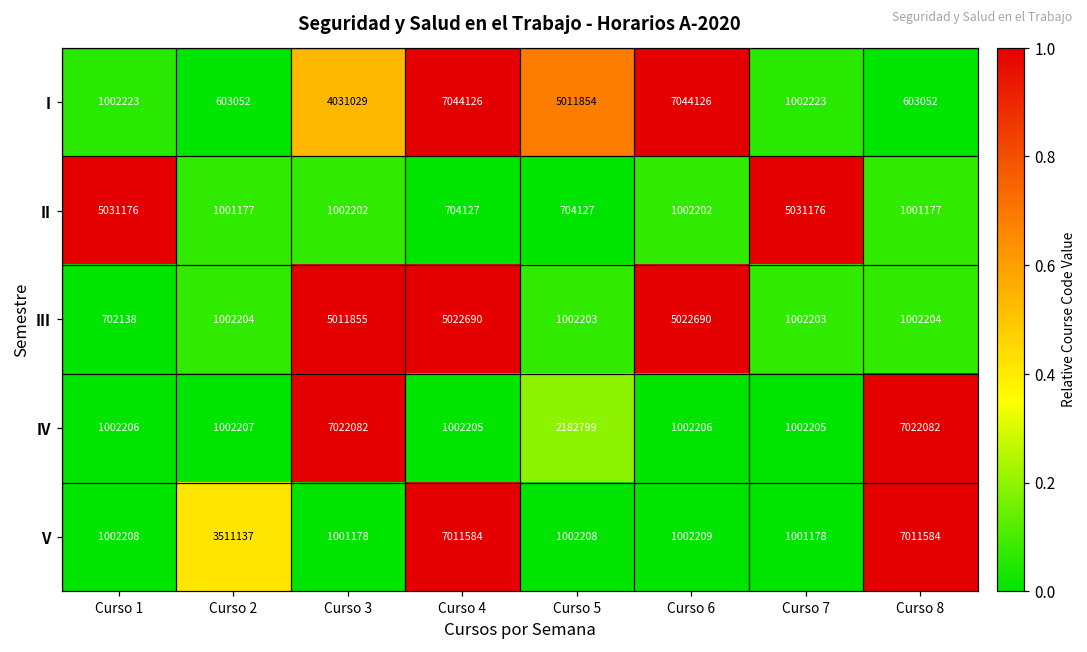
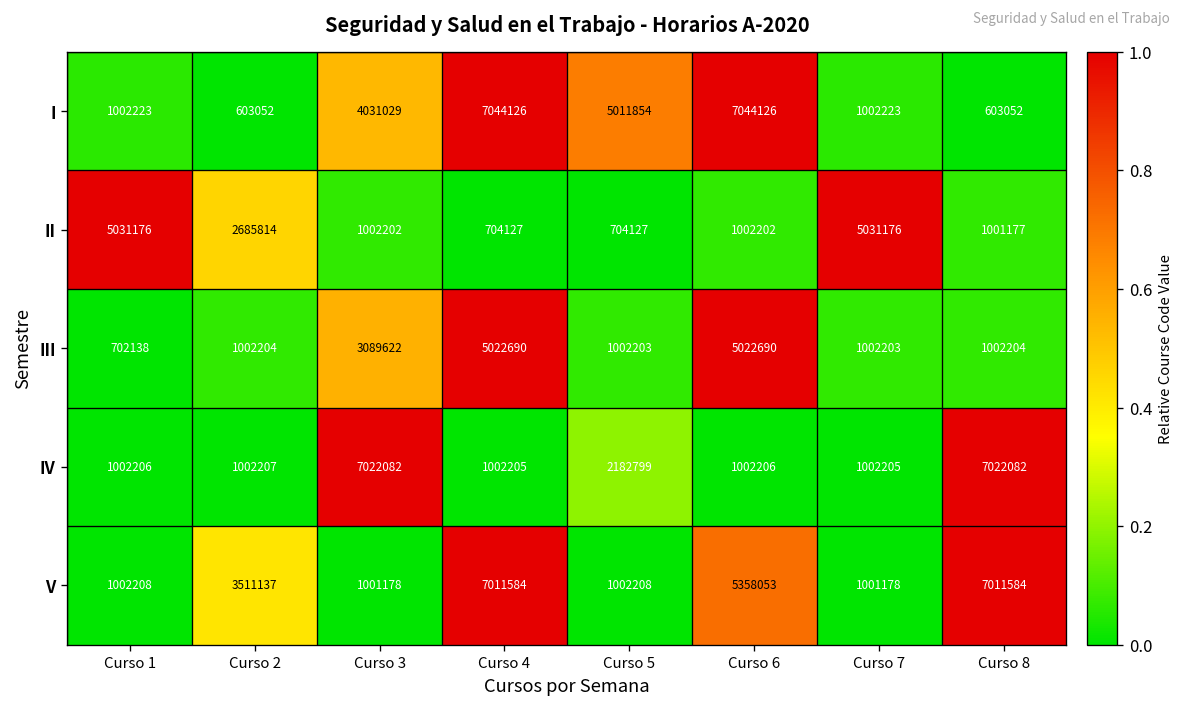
  {
    "I": {
      "Curso 1": 1002223,
      "Curso 2": 603052,
      "Curso 3": 4031029,
      "Curso 4": 7044126,
      "Curso 5": 5011854,
      "Curso 6": 7044126,
      "Curso 7": 1002223,
      "Curso 8": 603052
    },
    "II": {
      "Curso 1": 5031176,
-     "Curso 2": 1001177,
+     "Curso 2": 2685814,
      "Curso 3": 1002202,
      "Curso 4": 704127,
      "Curso 5": 704127,
      "Curso 6": 1002202,
      "Curso 7": 5031176,
      "Curso 8": 1001177
    },
    "III": {
      "Curso 1": 702138,
      "Curso 2": 1002204,
-     "Curso 3": 5011855,
+     "Curso 3": 3089622,
      "Curso 4": 5022690,
      "Curso 5": 1002203,
      "Curso 6": 5022690,
      "Curso 7": 1002203,
      "Curso 8": 1002204
    },
    "IV": {
      "Curso 1": 1002206,
      "Curso 2": 1002207,
      "Curso 3": 7022082,
      "Curso 4": 1002205,
      "Curso 5": 2182799,
      "Curso 6": 1002206,
      "Curso 7": 1002205,
      "Curso 8": 7022082
    },
    "V": {
      "Curso 1": 1002208,
      "Curso 2": 3511137,
      "Curso 3": 1001178,
      "Curso 4": 7011584,
      "Curso 5": 1002208,
-     "Curso 6": 1002209,
+     "Curso 6": 5358053,
      "Curso 7": 1001178,
      "Curso 8": 7011584
    }
  }
